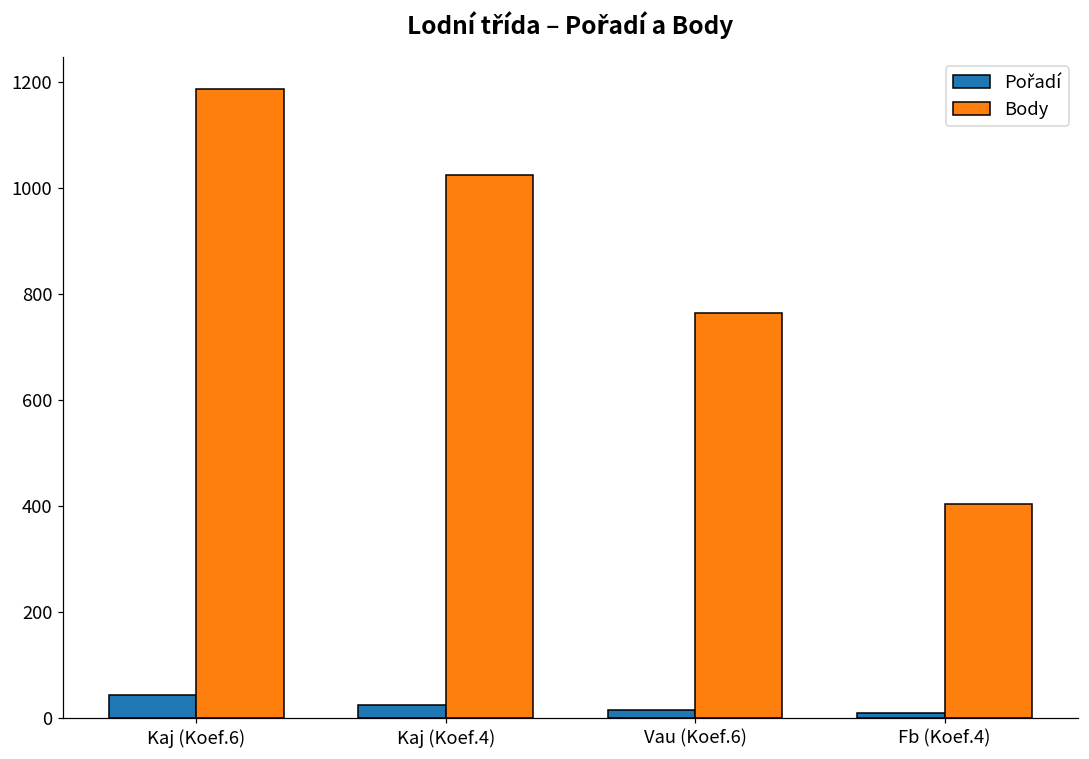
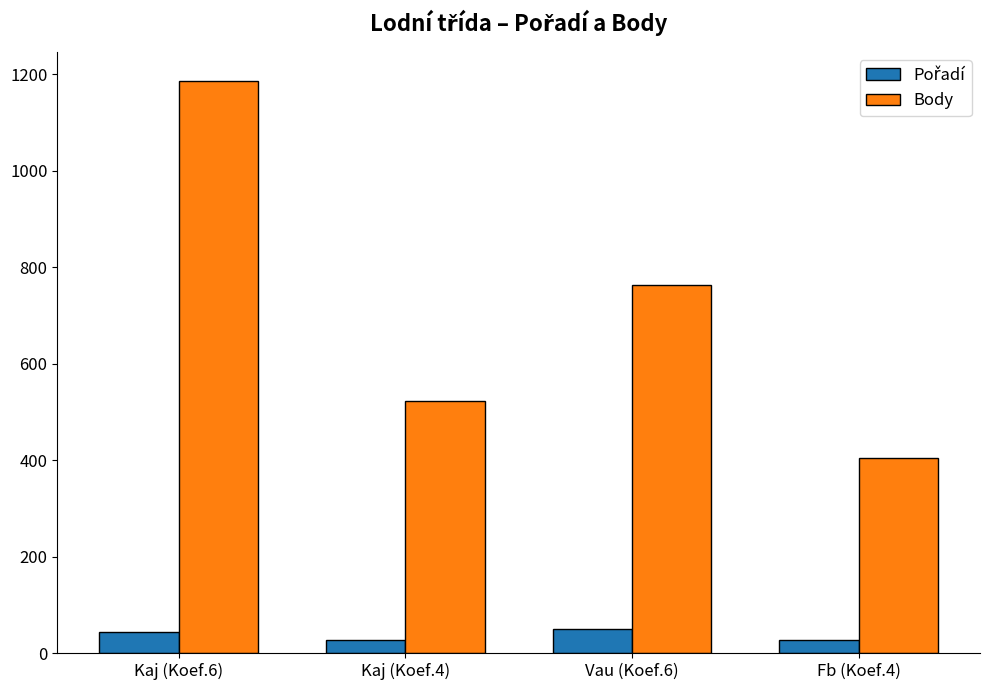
  {
    "Pořadí": {
      "Kaj (Koef.6)": 40,
      "Kaj (Koef.4)": 30,
-     "Vau (Koef.6)": 20,
-     "Fb (Koef.4)": 10
+     "Vau (Koef.6)": 50,
+     "Fb (Koef.4)": 30
    },
    "Body": {
      "Kaj (Koef.6)": 1190,
-     "Kaj (Koef.4)": 1020,
+     "Kaj (Koef.4)": 520,
      "Vau (Koef.6)": 760,
      "Fb (Koef.4)": 400
    }
  }
